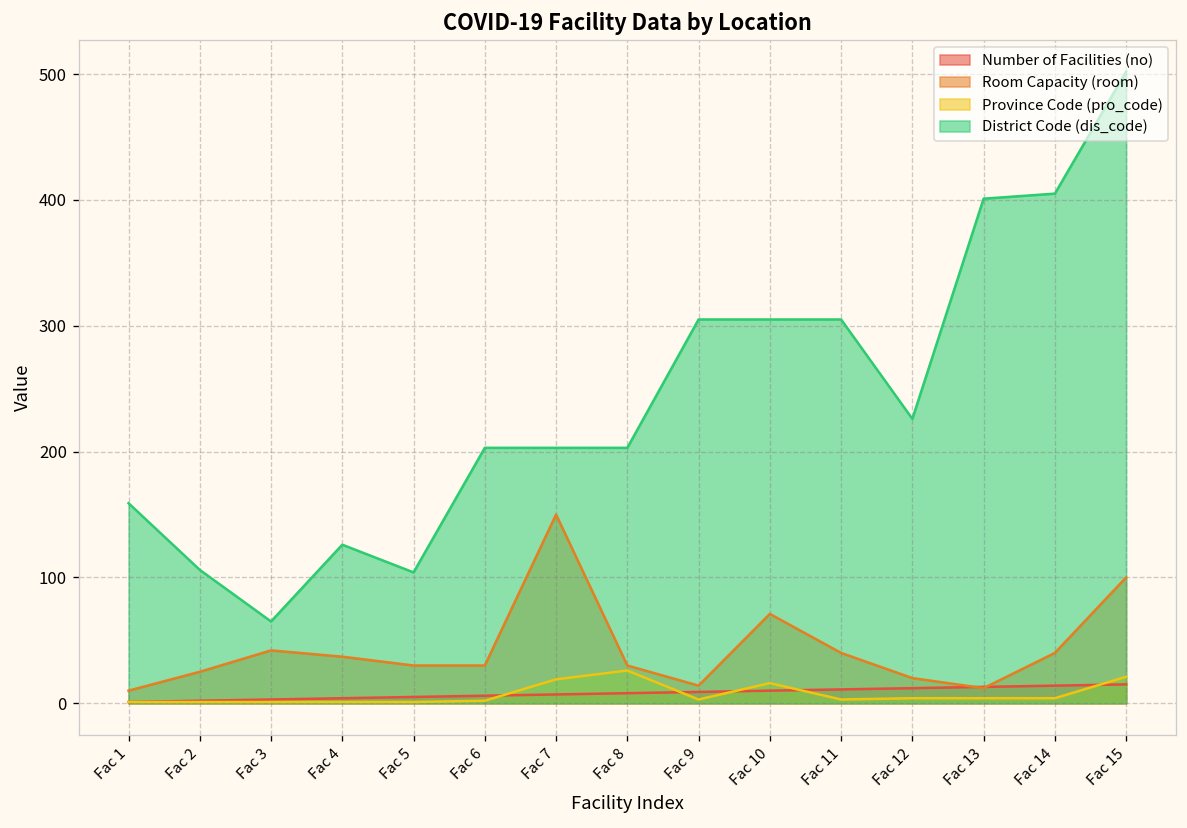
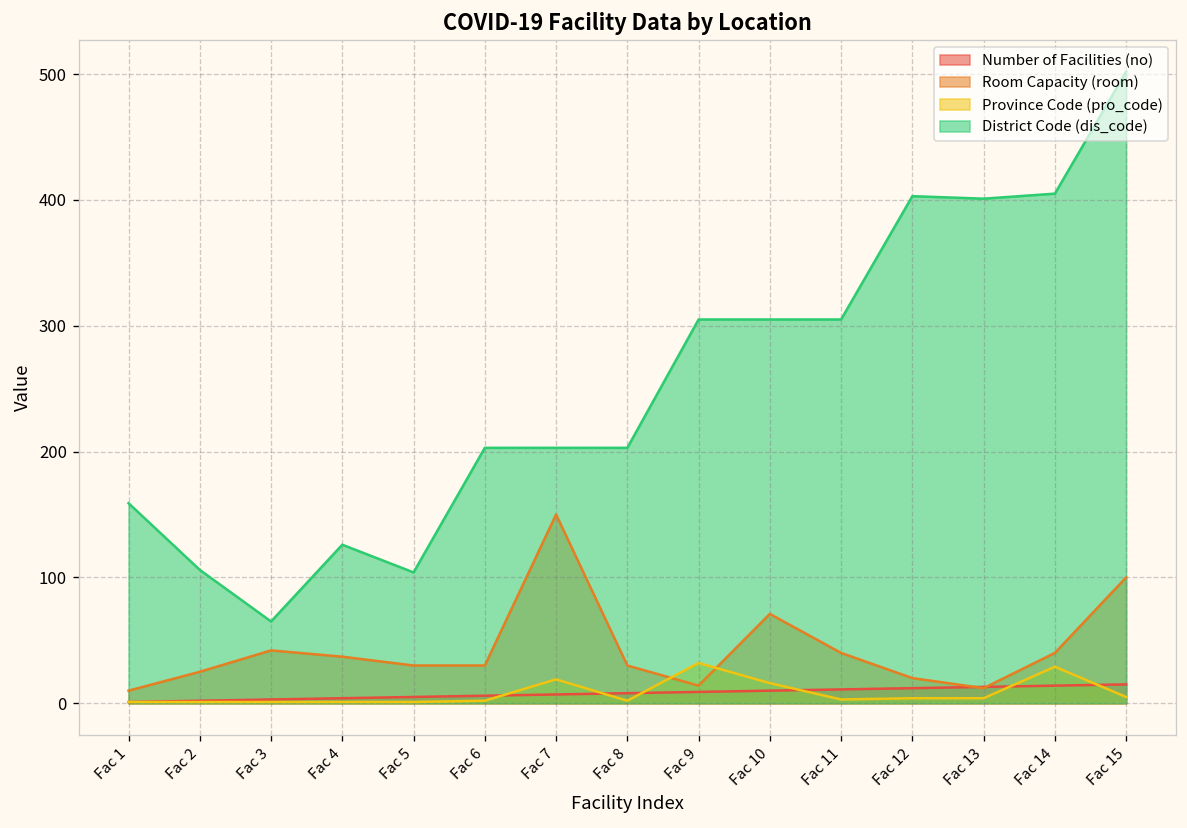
  {
    "Province Code (pro_code)": {
      "Fac 4": 1,
      "Fac 5": 1,
      "Fac 6": 2,
      "Fac 7": 19,
-     "Fac 8": 26,
-     "Fac 9": 3,
+     "Fac 8": 2,
+     "Fac 9": 32,
      "Fac 10": 16,
      "Fac 11": 3,
      "Fac 12": 4,
      "Fac 13": 4,
-     "Fac 14": 4,
-     "Fac 15": 21
+     "Fac 14": 29,
+     "Fac 15": 5
    },
    "District Code (dis_code)": {
      "Fac 1": 159,
      "Fac 2": 106,
      "Fac 3": 65,
      "Fac 4": 126,
      "Fac 5": 104,
      "Fac 6": 203,
      "Fac 7": 203,
      "Fac 8": 203,
      "Fac 9": 305,
      "Fac 10": 305,
      "Fac 11": 305,
-     "Fac 12": 226,
+     "Fac 12": 403,
      "Fac 13": 401,
      "Fac 14": 405
    }
  }
